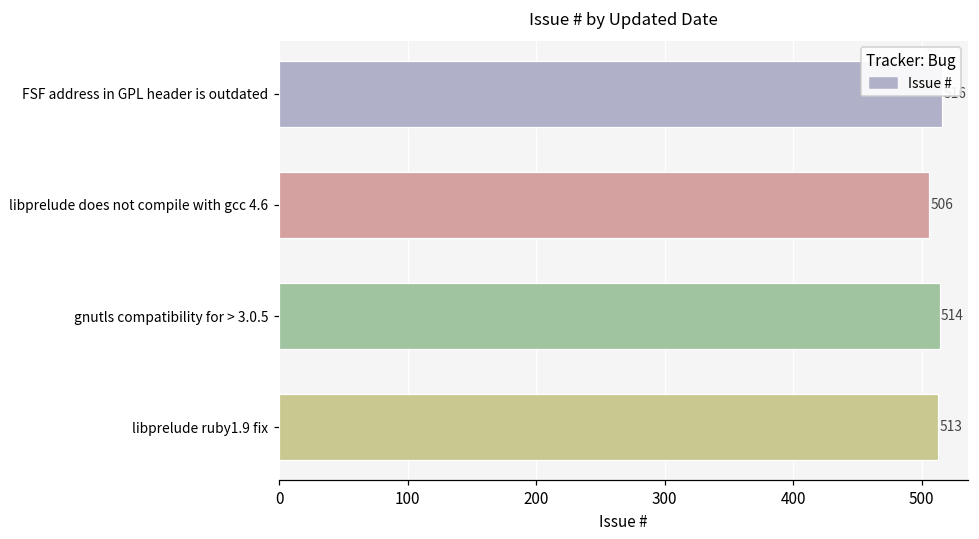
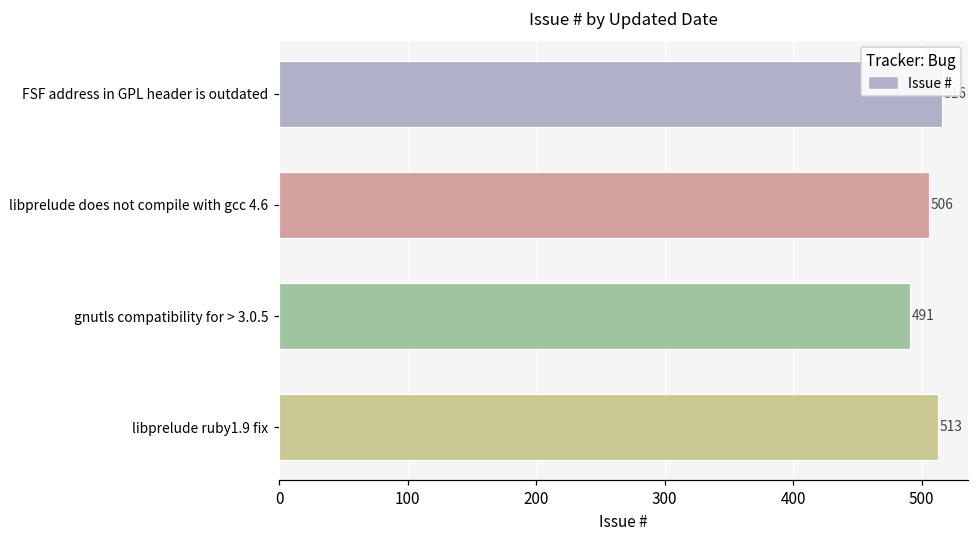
  {
    "libprelude does not compile with gcc 4.6": 506,
-   "gnutls compatibility for > 3.0.5": 514,
+   "gnutls compatibility for > 3.0.5": 491,
    "libprelude ruby1.9 fix": 513
  }
